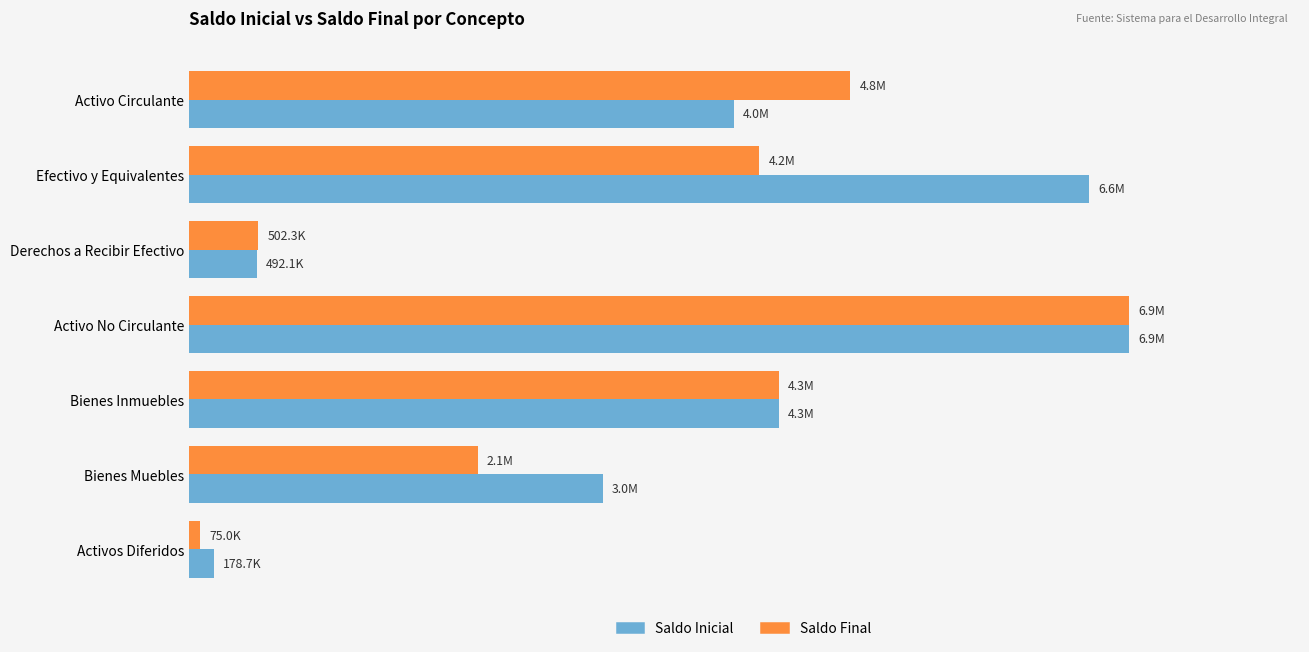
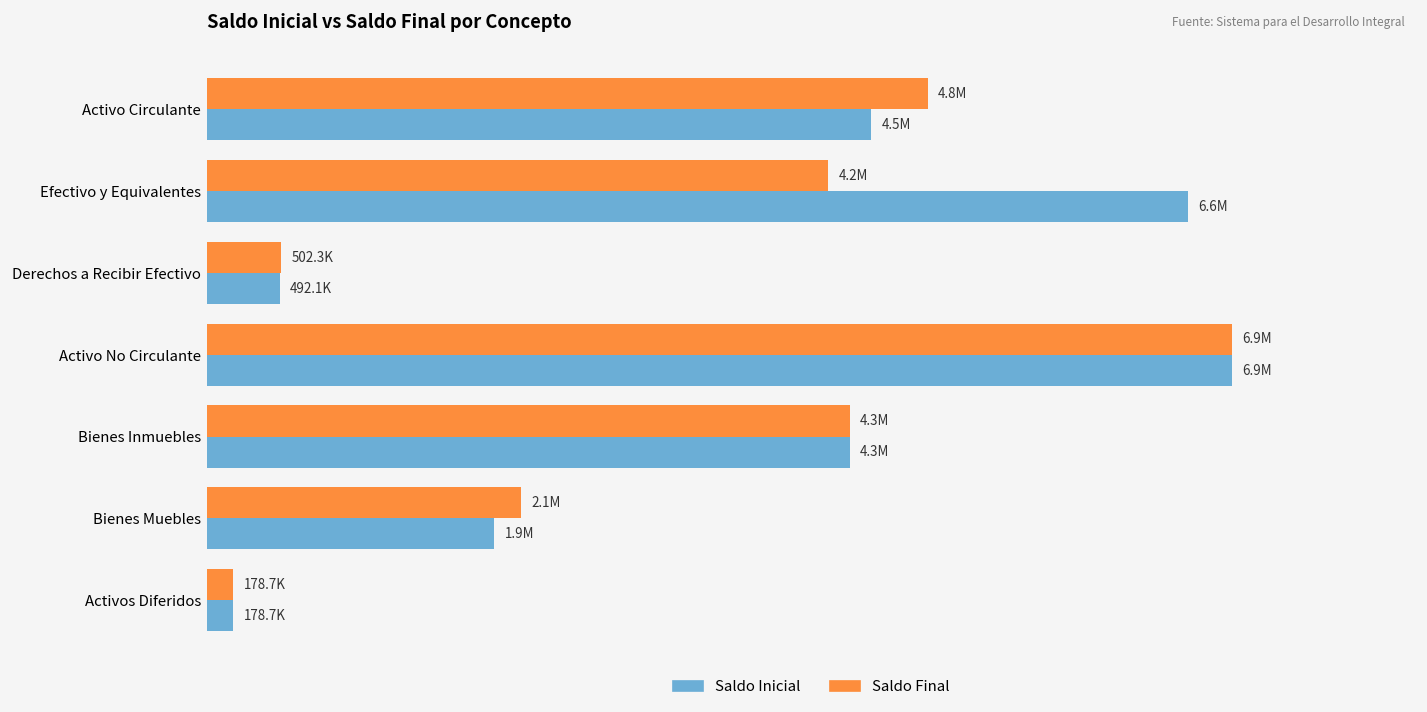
  {
    "Saldo Inicial": {
-     "Activo Circulante": "4.0M",
+     "Activo Circulante": "4.5M",
      "Efectivo y Equivalentes": "6.6M",
      "Derechos a Recibir Efectivo": "492.1K",
      "Activo No Circulante": "6.9M",
      "Bienes Inmuebles": "4.3M",
-     "Bienes Muebles": "3.0M",
+     "Bienes Muebles": "1.9M",
      "Activos Diferidos": "178.7K"
    },
    "Saldo Final": {
      "Activo Circulante": "4.8M",
      "Efectivo y Equivalentes": "4.2M",
      "Derechos a Recibir Efectivo": "502.3K",
      "Activo No Circulante": "6.9M",
      "Bienes Inmuebles": "4.3M",
      "Bienes Muebles": "2.1M",
-     "Activos Diferidos": "75.0K"
+     "Activos Diferidos": "178.7K"
    }
  }
